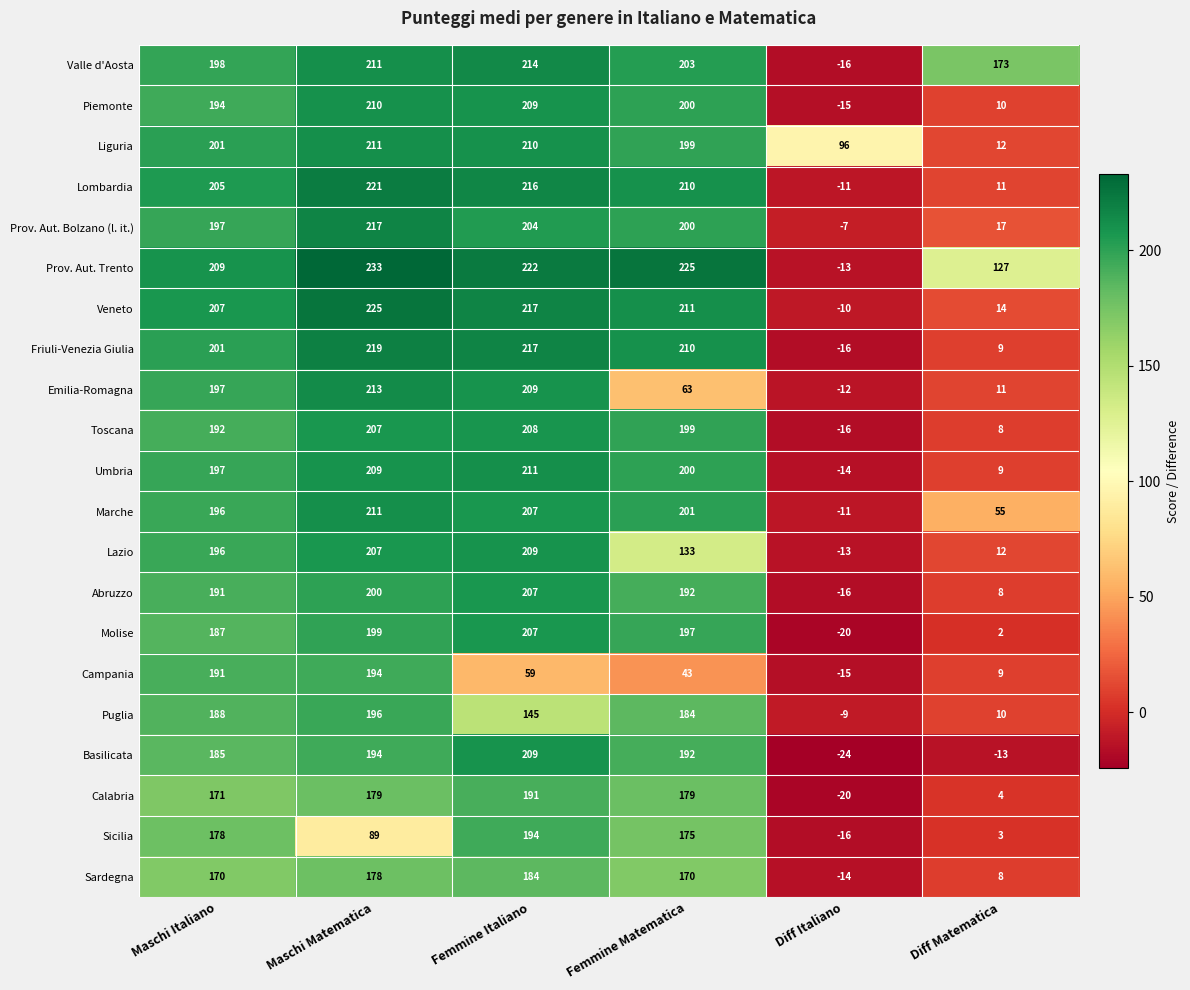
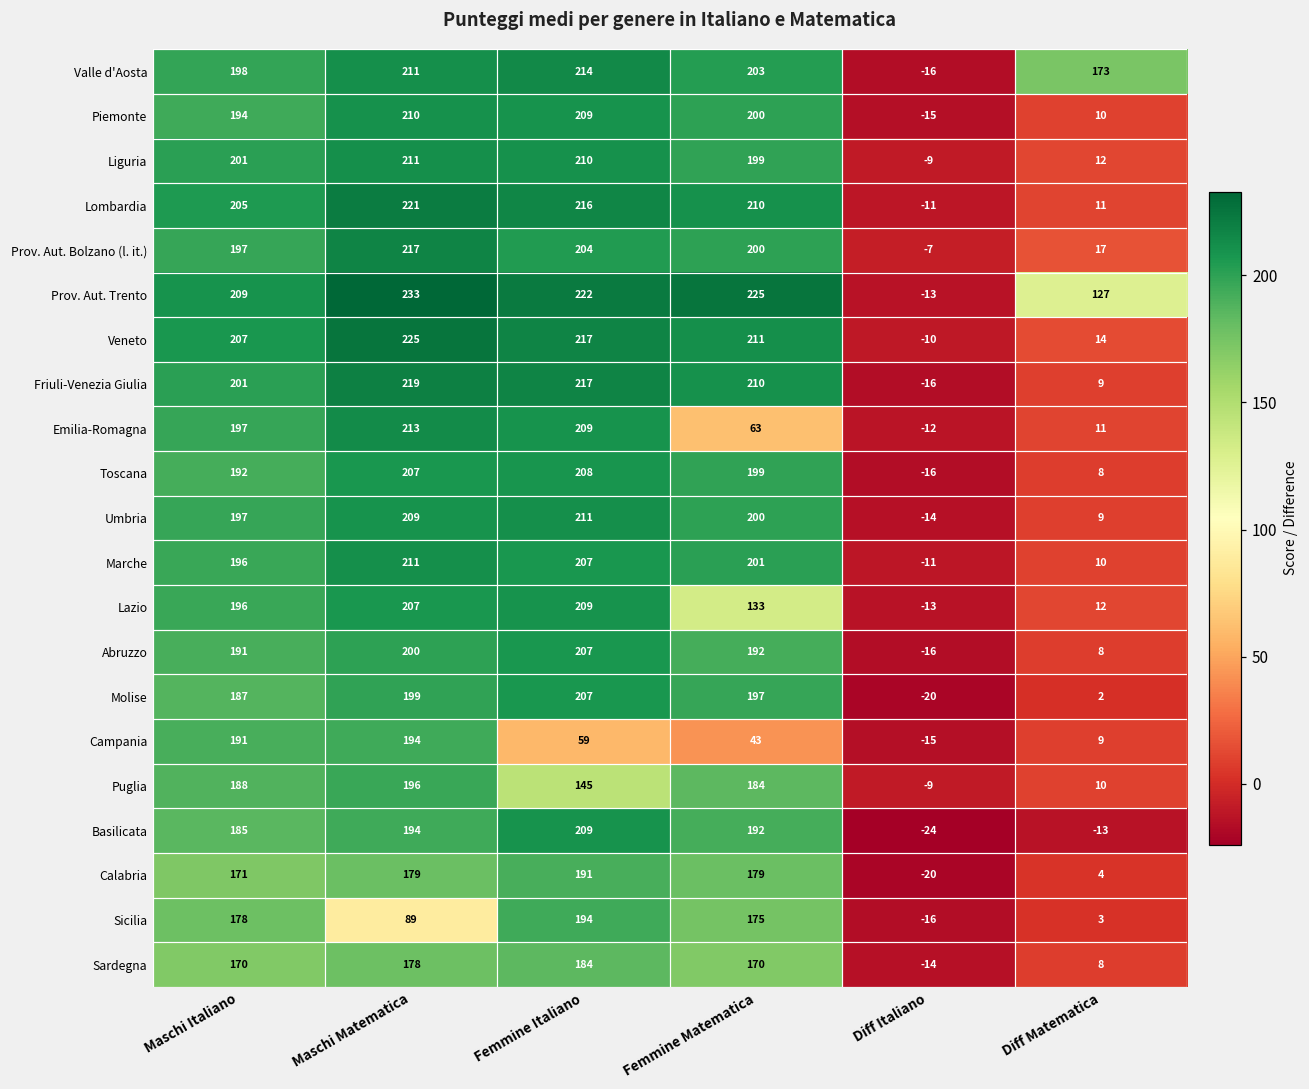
  {
    "Valle d'Aosta": {
      "Maschi Italiano": 198,
      "Maschi Matematica": 211,
      "Femmine Italiano": 214,
      "Femmine Matematica": 203,
      "Diff Italiano": -16,
      "Diff Matematica": 173
    },
    "Piemonte": {
      "Maschi Italiano": 194,
      "Maschi Matematica": 210,
      "Femmine Italiano": 209,
      "Femmine Matematica": 200,
      "Diff Italiano": -15,
      "Diff Matematica": 10
    },
    "Liguria": {
      "Maschi Italiano": 201,
      "Maschi Matematica": 211,
      "Femmine Italiano": 210,
      "Femmine Matematica": 199,
-     "Diff Italiano": 96,
+     "Diff Italiano": -9,
      "Diff Matematica": 12
    },
    "Lombardia": {
      "Maschi Italiano": 205,
      "Maschi Matematica": 221,
      "Femmine Italiano": 216,
      "Femmine Matematica": 210,
      "Diff Italiano": -11,
      "Diff Matematica": 11
    },
    "Prov. Aut. Bolzano (l. it.)": {
      "Maschi Italiano": 197,
      "Maschi Matematica": 217,
      "Femmine Italiano": 204,
      "Femmine Matematica": 200,
      "Diff Italiano": -7,
      "Diff Matematica": 17
    },
    "Prov. Aut. Trento": {
      "Maschi Italiano": 209,
      "Maschi Matematica": 233,
      "Femmine Italiano": 222,
      "Femmine Matematica": 225,
      "Diff Italiano": -13,
      "Diff Matematica": 127
    },
    "Veneto": {
      "Maschi Italiano": 207,
      "Maschi Matematica": 225,
      "Femmine Italiano": 217,
      "Femmine Matematica": 211,
      "Diff Italiano": -10,
      "Diff Matematica": 14
    },
    "Friuli-Venezia Giulia": {
      "Maschi Italiano": 201,
      "Maschi Matematica": 219,
      "Femmine Italiano": 217,
      "Femmine Matematica": 210,
      "Diff Italiano": -16,
      "Diff Matematica": 9
    },
    "Emilia-Romagna": {
      "Maschi Italiano": 197,
      "Maschi Matematica": 213,
      "Femmine Italiano": 209,
      "Femmine Matematica": 63,
      "Diff Italiano": -12,
      "Diff Matematica": 11
    },
    "Toscana": {
      "Maschi Italiano": 192,
      "Maschi Matematica": 207,
      "Femmine Italiano": 208,
      "Femmine Matematica": 199,
      "Diff Italiano": -16,
      "Diff Matematica": 8
    },
    "Umbria": {
      "Maschi Italiano": 197,
      "Maschi Matematica": 209,
      "Femmine Italiano": 211,
      "Femmine Matematica": 200,
      "Diff Italiano": -14,
      "Diff Matematica": 9
    },
    "Marche": {
      "Maschi Italiano": 196,
      "Maschi Matematica": 211,
      "Femmine Italiano": 207,
      "Femmine Matematica": 201,
      "Diff Italiano": -11,
-     "Diff Matematica": 55
+     "Diff Matematica": 10
    },
    "Lazio": {
      "Maschi Italiano": 196,
      "Maschi Matematica": 207,
      "Femmine Italiano": 209,
      "Femmine Matematica": 133,
      "Diff Italiano": -13,
      "Diff Matematica": 12
    },
    "Abruzzo": {
      "Maschi Italiano": 191,
      "Maschi Matematica": 200,
      "Femmine Italiano": 207,
      "Femmine Matematica": 192,
      "Diff Italiano": -16,
      "Diff Matematica": 8
    },
    "Molise": {
      "Maschi Italiano": 187,
      "Maschi Matematica": 199,
      "Femmine Italiano": 207,
      "Femmine Matematica": 197,
      "Diff Italiano": -20,
      "Diff Matematica": 2
    },
    "Campania": {
      "Maschi Italiano": 191,
      "Maschi Matematica": 194,
      "Femmine Italiano": 59,
      "Femmine Matematica": 43,
      "Diff Italiano": -15,
      "Diff Matematica": 9
    },
    "Puglia": {
      "Maschi Italiano": 188,
      "Maschi Matematica": 196,
      "Femmine Italiano": 145,
      "Femmine Matematica": 184,
      "Diff Italiano": -9,
      "Diff Matematica": 10
    },
    "Basilicata": {
      "Maschi Italiano": 185,
      "Maschi Matematica": 194,
      "Femmine Italiano": 209,
      "Femmine Matematica": 192,
      "Diff Italiano": -24,
      "Diff Matematica": -13
    },
    "Calabria": {
      "Maschi Italiano": 171,
      "Maschi Matematica": 179,
      "Femmine Italiano": 191,
      "Femmine Matematica": 179,
      "Diff Italiano": -20,
      "Diff Matematica": 4
    },
    "Sicilia": {
      "Maschi Italiano": 178,
      "Maschi Matematica": 89,
      "Femmine Italiano": 194,
      "Femmine Matematica": 175,
      "Diff Italiano": -16,
      "Diff Matematica": 3
    },
    "Sardegna": {
      "Maschi Italiano": 170,
      "Maschi Matematica": 178,
      "Femmine Italiano": 184,
      "Femmine Matematica": 170,
      "Diff Italiano": -14,
      "Diff Matematica": 8
    }
  }
